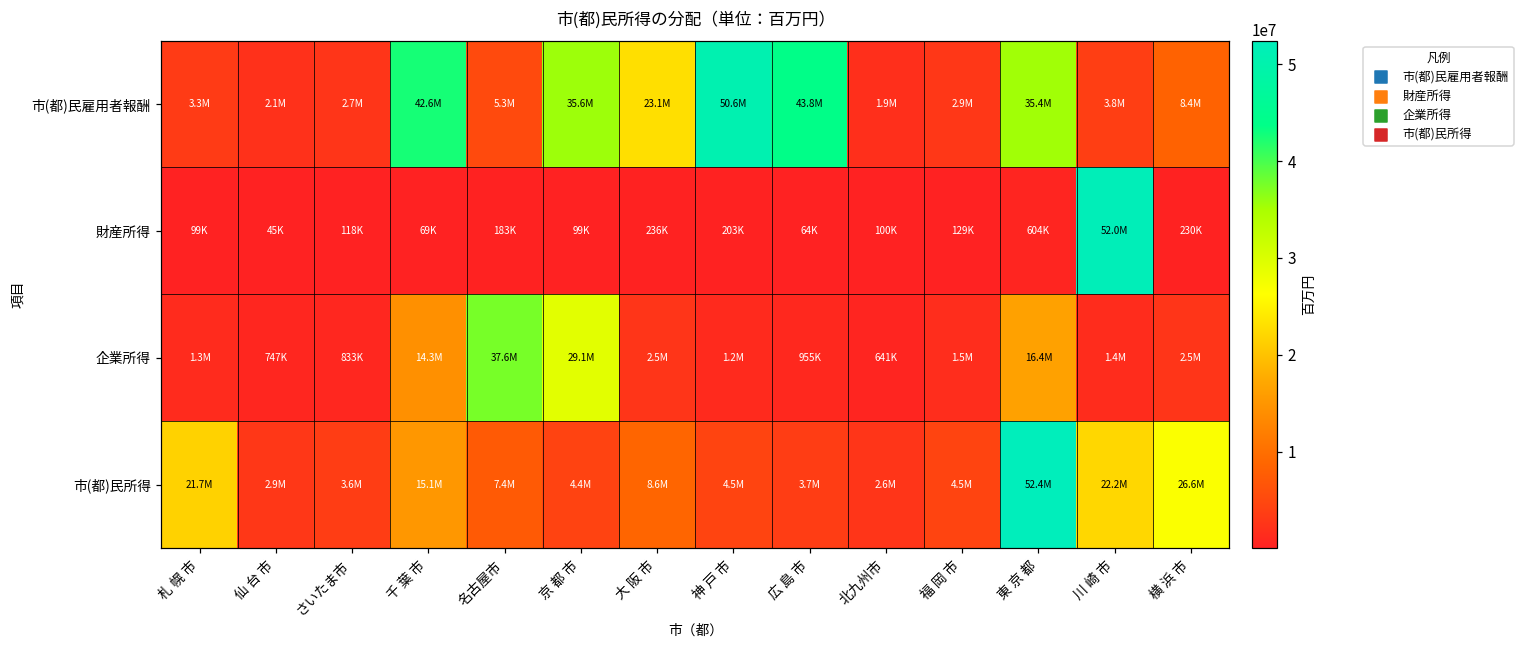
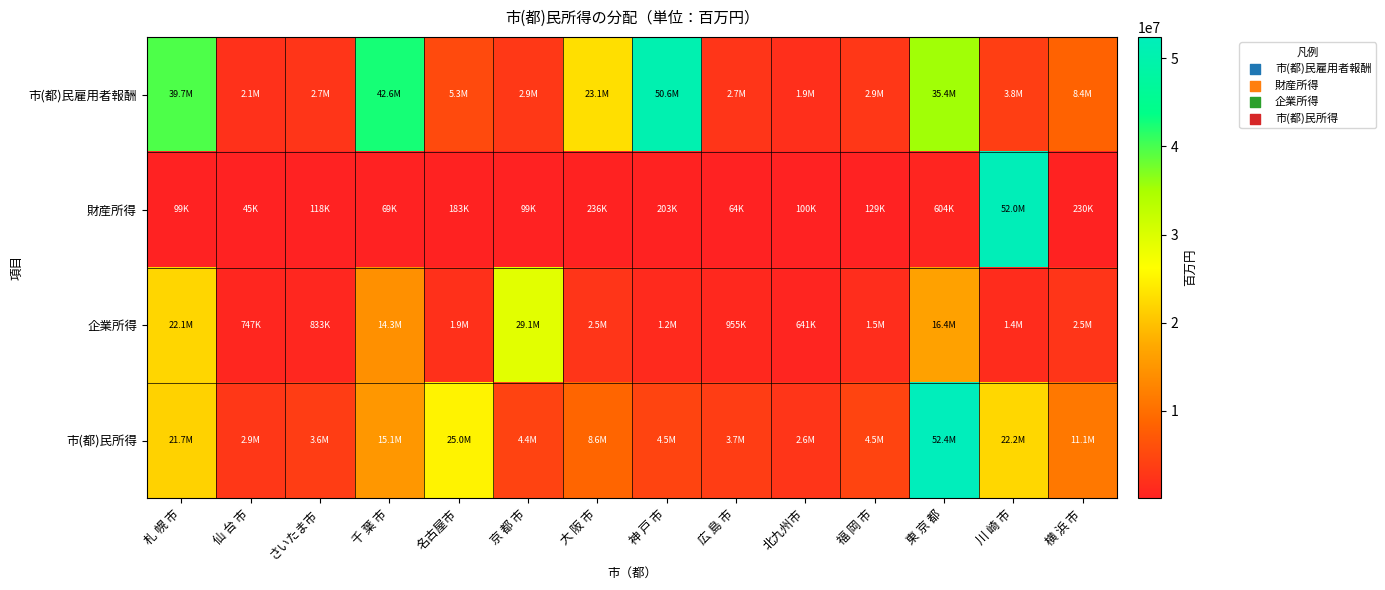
  {
    "市(都)民雇用者報酬": {
-     "札 幌 市": "3.3M",
+     "札 幌 市": "39.7M",
      "仙 台 市": "2.1M",
      "さいたま市": "2.7M",
      "千 葉 市": "42.6M",
      "名古屋市": "5.3M",
-     "京 都 市": "35.6M",
+     "京 都 市": "2.9M",
      "大 阪 市": "23.1M",
      "神 戸 市": "50.6M",
-     "広 島 市": "43.8M",
+     "広 島 市": "2.7M",
      "北九州市": "1.9M",
      "福 岡 市": "2.9M",
      "東 京 都": "35.4M",
      "川 崎 市": "3.8M",
      "横 浜 市": "8.4M"
    },
    "財産所得": {
      "札 幌 市": "99K",
      "仙 台 市": "45K",
      "さいたま市": "118K",
      "千 葉 市": "69K",
      "名古屋市": "183K",
      "京 都 市": "99K",
      "大 阪 市": "236K",
      "神 戸 市": "203K",
      "広 島 市": "64K",
      "北九州市": "100K",
      "福 岡 市": "129K",
      "東 京 都": "604K",
      "川 崎 市": "52.0M",
      "横 浜 市": "230K"
    },
    "企業所得": {
-     "札 幌 市": "1.3M",
+     "札 幌 市": "22.1M",
      "仙 台 市": "747K",
      "さいたま市": "833K",
      "千 葉 市": "14.3M",
-     "名古屋市": "37.6M",
+     "名古屋市": "1.9M",
      "京 都 市": "29.1M",
      "大 阪 市": "2.5M",
      "神 戸 市": "1.2M",
      "広 島 市": "955K",
      "北九州市": "641K",
      "福 岡 市": "1.5M",
      "東 京 都": "16.4M",
      "川 崎 市": "1.4M",
      "横 浜 市": "2.5M"
    },
    "市(都)民所得": {
      "札 幌 市": "21.7M",
      "仙 台 市": "2.9M",
      "さいたま市": "3.6M",
      "千 葉 市": "15.1M",
-     "名古屋市": "7.4M",
+     "名古屋市": "25.0M",
      "京 都 市": "4.4M",
      "大 阪 市": "8.6M",
      "神 戸 市": "4.5M",
      "広 島 市": "3.7M",
      "北九州市": "2.6M",
      "福 岡 市": "4.5M",
      "東 京 都": "52.4M",
      "川 崎 市": "22.2M",
-     "横 浜 市": "26.6M"
+     "横 浜 市": "11.1M"
    }
  }
